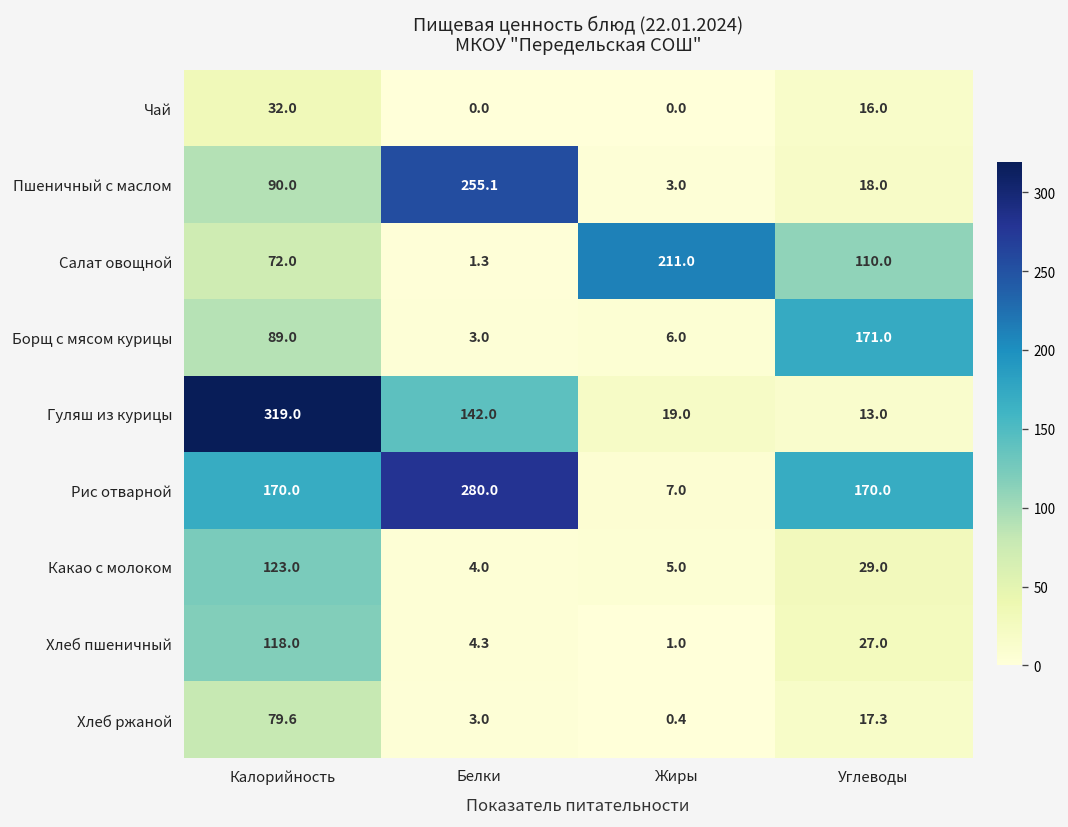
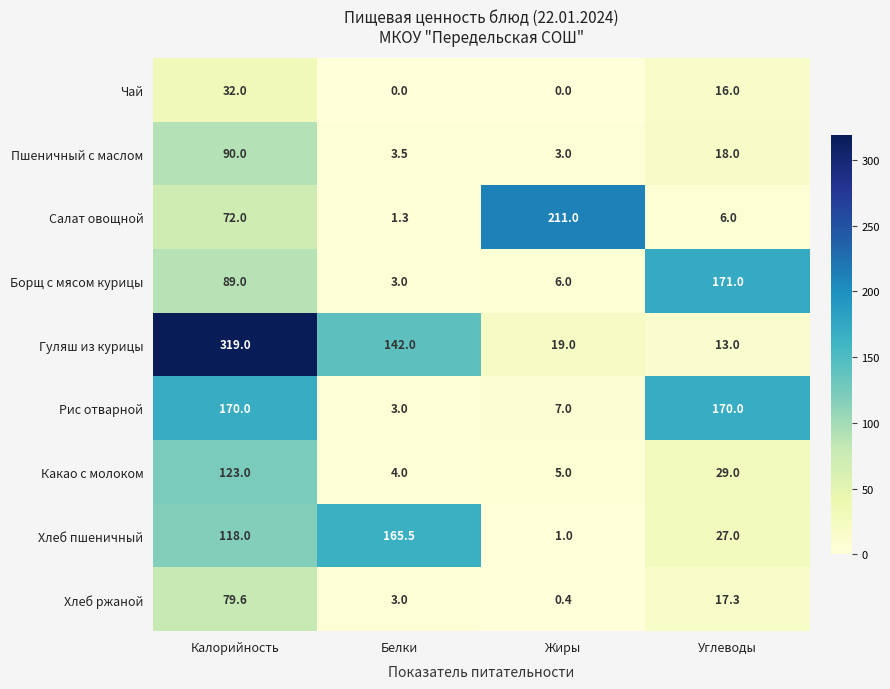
  {
    "Чай": {
      "Калорийность": 32.0,
      "Белки": 0.0,
      "Жиры": 0.0,
      "Углеводы": 16.0
    },
    "Пшеничный с маслом": {
      "Калорийность": 90.0,
-     "Белки": 255.1,
+     "Белки": 3.5,
      "Жиры": 3.0,
      "Углеводы": 18.0
    },
    "Салат овощной": {
      "Калорийность": 72.0,
      "Белки": 1.3,
      "Жиры": 211.0,
-     "Углеводы": 110.0
+     "Углеводы": 6.0
    },
    "Борщ с мясом курицы": {
      "Калорийность": 89.0,
      "Белки": 3.0,
      "Жиры": 6.0,
      "Углеводы": 171.0
    },
    "Гуляш из курицы": {
      "Калорийность": 319.0,
      "Белки": 142.0,
      "Жиры": 19.0,
      "Углеводы": 13.0
    },
    "Рис отварной": {
      "Калорийность": 170.0,
-     "Белки": 280.0,
+     "Белки": 3.0,
      "Жиры": 7.0,
      "Углеводы": 170.0
    },
    "Какао с молоком": {
      "Калорийность": 123.0,
      "Белки": 4.0,
      "Жиры": 5.0,
      "Углеводы": 29.0
    },
    "Хлеб пшеничный": {
      "Калорийность": 118.0,
-     "Белки": 4.3,
+     "Белки": 165.5,
      "Жиры": 1.0,
      "Углеводы": 27.0
    },
    "Хлеб ржаной": {
      "Калорийность": 79.6,
      "Белки": 3.0,
      "Жиры": 0.4,
      "Углеводы": 17.3
    }
  }
